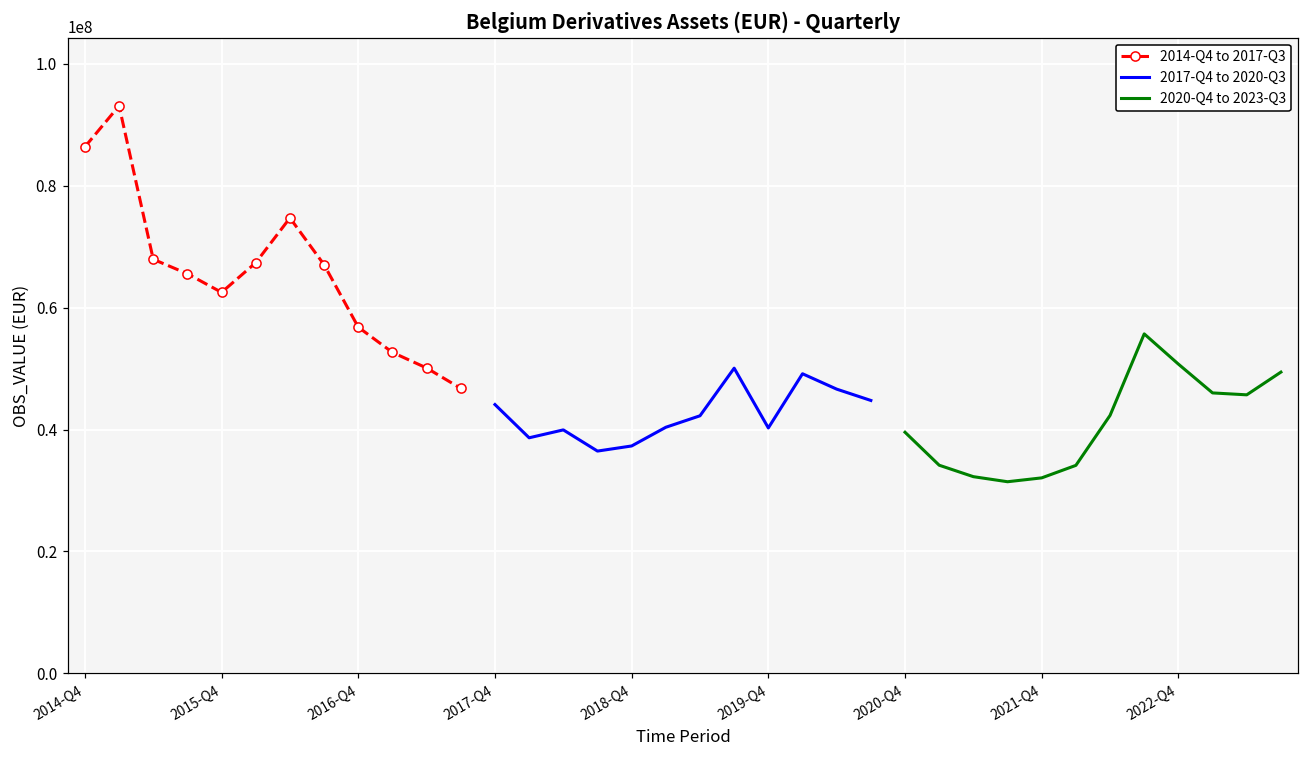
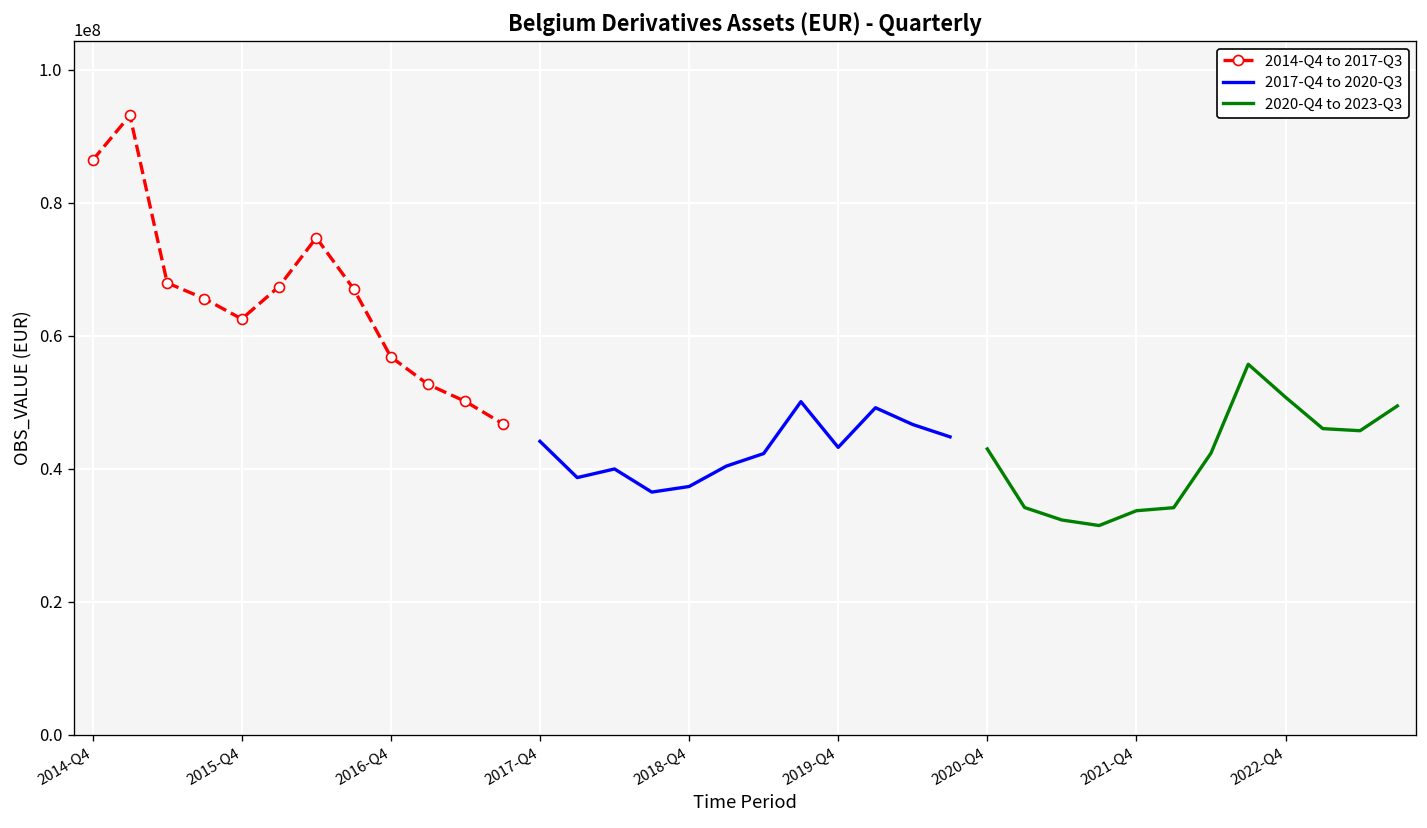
  {
    "2014-Q4 to 2017-Q3": {
      "2014-Q4": 86000000,
      "2015-Q4": 63000000,
      "2016-Q4": 57000000
    },
    "2017-Q4 to 2020-Q3": {
      "2017-Q4": 44000000,
      "2018-Q4": 37000000,
-     "2019-Q4": 40000000
+     "2019-Q4": 43000000
    },
    "2020-Q4 to 2023-Q3": {
-     "2020-Q4": 40000000,
-     "2021-Q4": 32000000,
+     "2020-Q4": 43000000,
+     "2021-Q4": 34000000,
      "2022-Q4": 51000000
    }
  }
